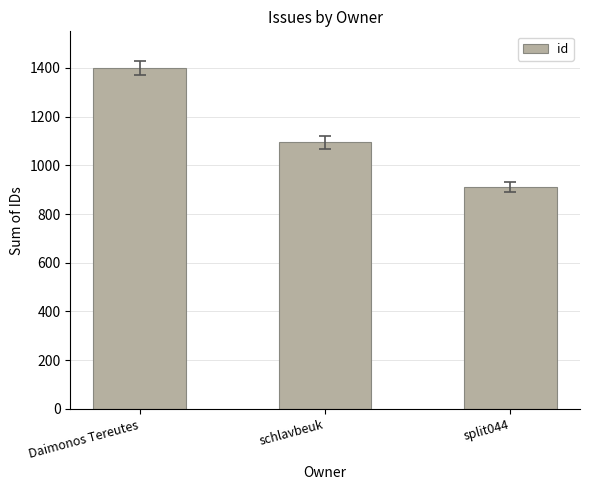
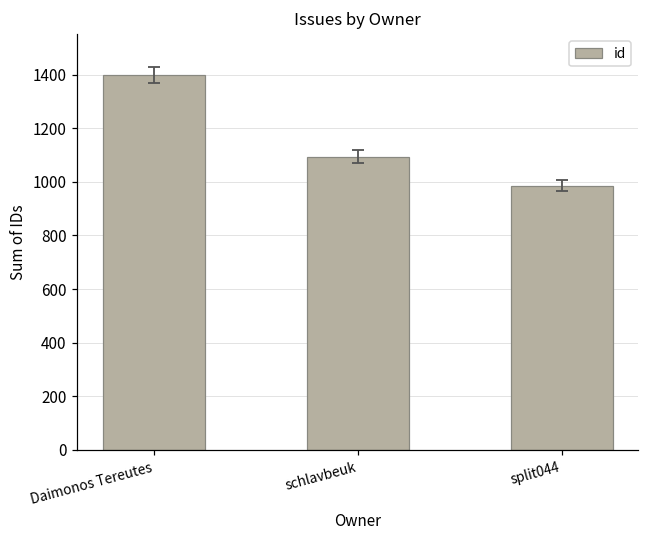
  {
    "id": {
      "Daimonos Tereutes": 1400,
      "schlavbeuk": 1090,
-     "split044": 910
+     "split044": 990
    }
  }
